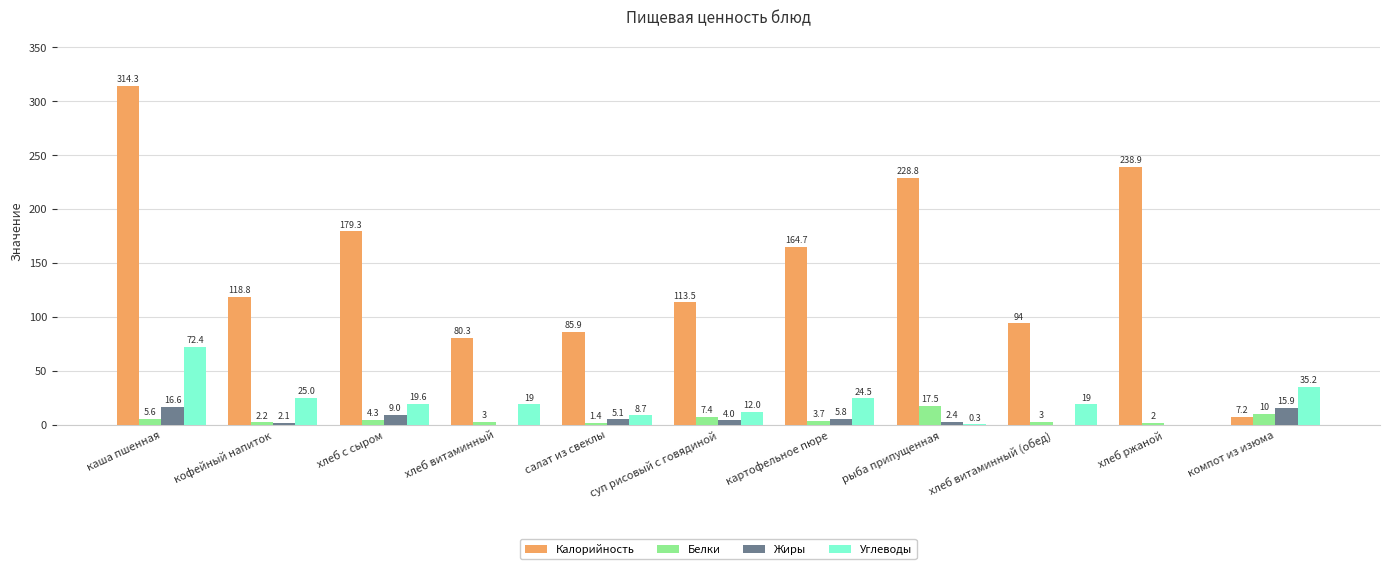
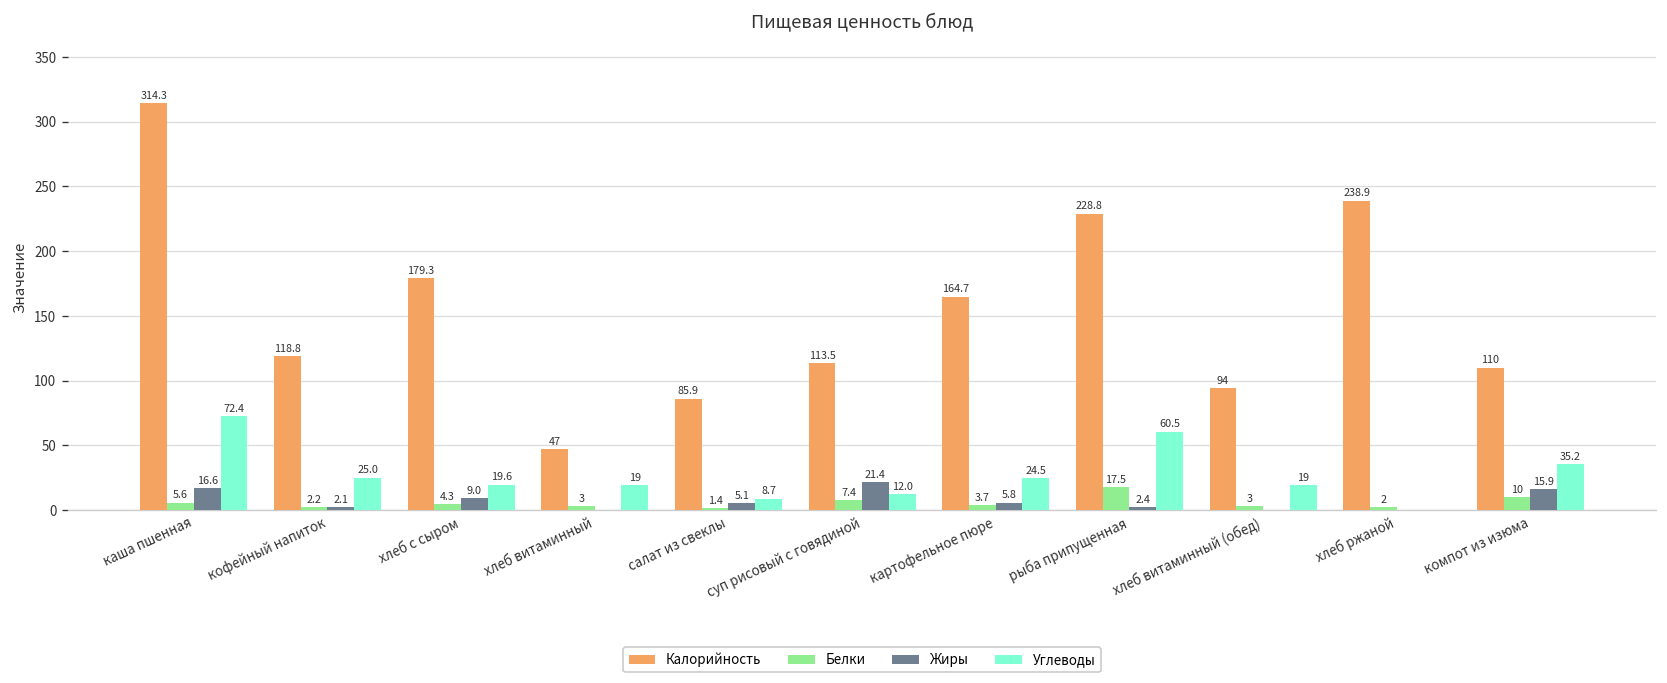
  {
    "Калорийность": {
      "каша пшенная": 314.3,
      "кофейный напиток": 118.8,
      "хлеб c сыром": 179.3,
-     "хлеб витаминный": 80.3,
+     "хлеб витаминный": 47,
      "салат из свеклы": 85.9,
      "суп рисовый с говядиной": 113.5,
      "картофельное пюре": 164.7,
      "рыба припущенная": 228.8,
      "хлеб витаминный (обед)": 94,
      "хлеб ржаной": 238.9,
-     "компот из изюма": 7.2
+     "компот из изюма": 110
    },
    "Белки": {
      "каша пшенная": 5.6,
      "кофейный напиток": 2.2,
      "хлеб c сыром": 4.3,
      "хлеб витаминный": 3,
      "салат из свеклы": 1.4,
      "суп рисовый с говядиной": 7.4,
      "картофельное пюре": 3.7,
      "рыба припущенная": 17.5,
      "хлеб витаминный (обед)": 3,
      "хлеб ржаной": 2,
      "компот из изюма": 10
    },
    "Жиры": {
      "каша пшенная": 16.6,
      "кофейный напиток": 2.1,
      "хлеб c сыром": 9.0,
      "салат из свеклы": 5.1,
-     "суп рисовый с говядиной": 4.0,
+     "суп рисовый с говядиной": 21.4,
      "картофельное пюре": 5.8,
      "рыба припущенная": 2.4,
      "компот из изюма": 15.9
    },
    "Углеводы": {
      "каша пшенная": 72.4,
      "кофейный напиток": 25.0,
      "хлеб c сыром": 19.6,
      "хлеб витаминный": 19,
      "салат из свеклы": 8.7,
      "суп рисовый с говядиной": 12.0,
      "картофельное пюре": 24.5,
-     "рыба припущенная": 0.3,
+     "рыба припущенная": 60.5,
      "хлеб витаминный (обед)": 19,
      "компот из изюма": 35.2
    }
  }
